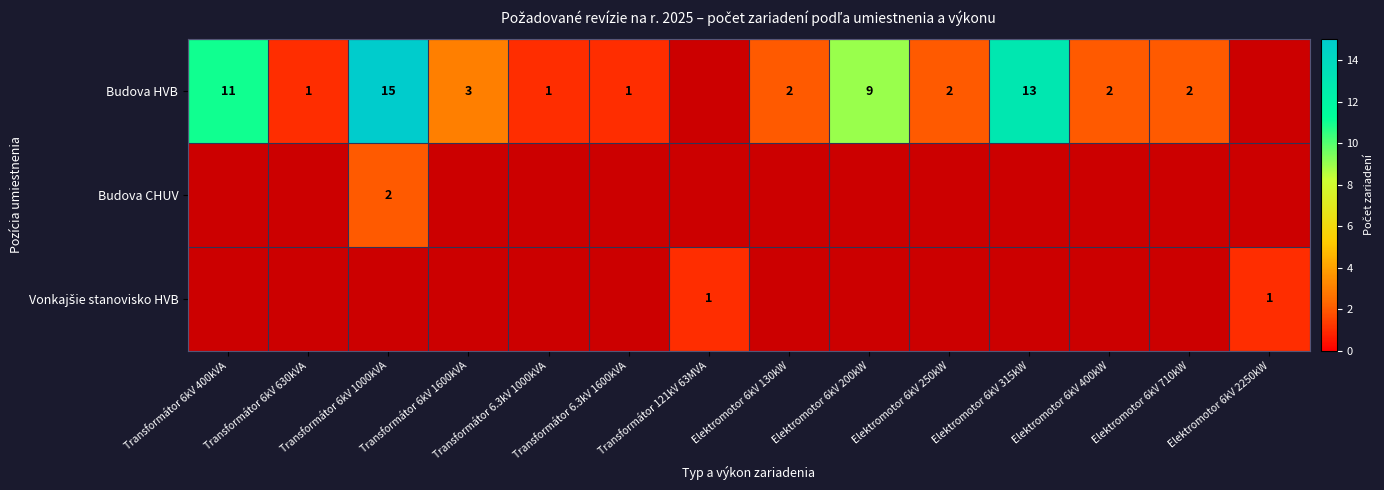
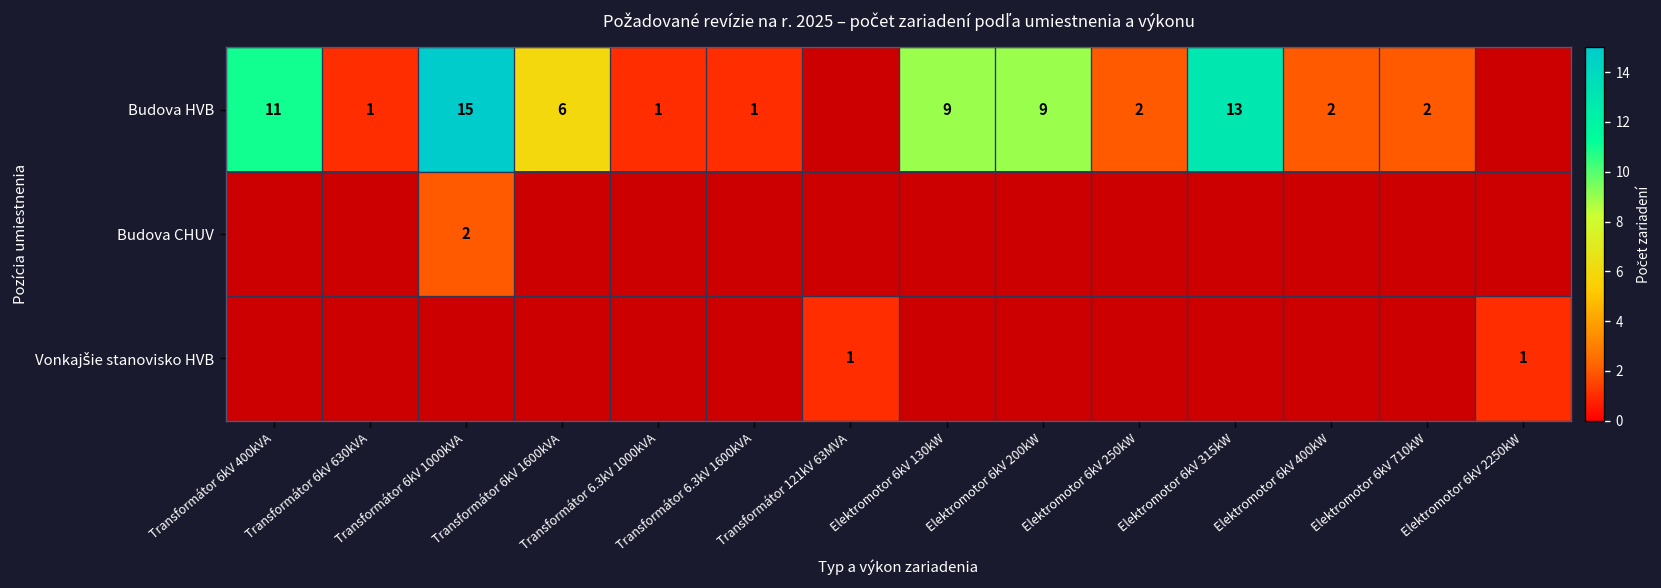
  {
    "Budova HVB": {
      "Transformátor 6kV 400kVA": 11,
      "Transformátor 6kV 630kVA": 1,
      "Transformátor 6kV 1000kVA": 15,
-     "Transformátor 6kV 1600kVA": 3,
+     "Transformátor 6kV 1600kVA": 6,
      "Transformátor 6.3kV 1000kVA": 1,
      "Transformátor 6.3kV 1600kVA": 1,
-     "Elektromotor 6kV 130kW": 2,
+     "Elektromotor 6kV 130kW": 9,
      "Elektromotor 6kV 200kW": 9,
      "Elektromotor 6kV 250kW": 2,
      "Elektromotor 6kV 315kW": 13,
      "Elektromotor 6kV 400kW": 2,
      "Elektromotor 6kV 710kW": 2
    },
    "Budova CHUV": {
      "Transformátor 6kV 1000kVA": 2
    },
    "Vonkajšie stanovisko HVB": {
      "Transformátor 121kV 63MVA": 1,
      "Elektromotor 6kV 2250kW": 1
    }
  }
